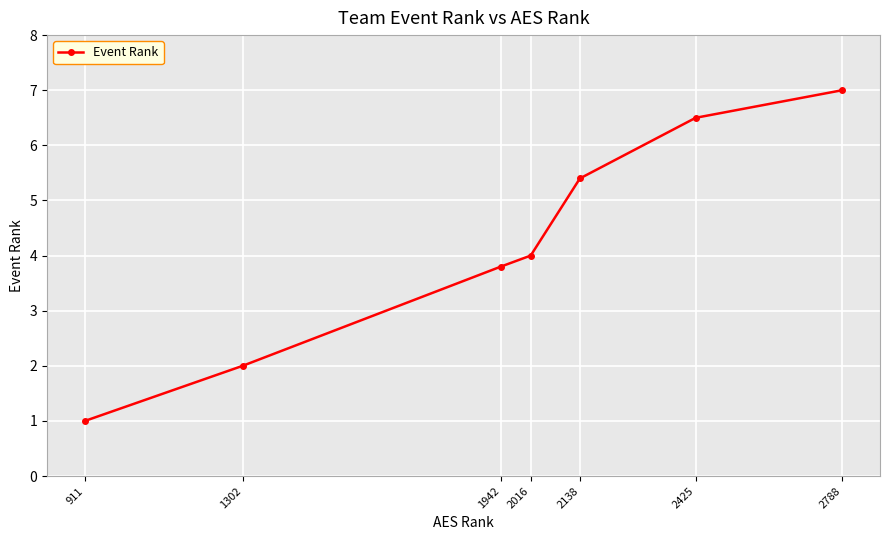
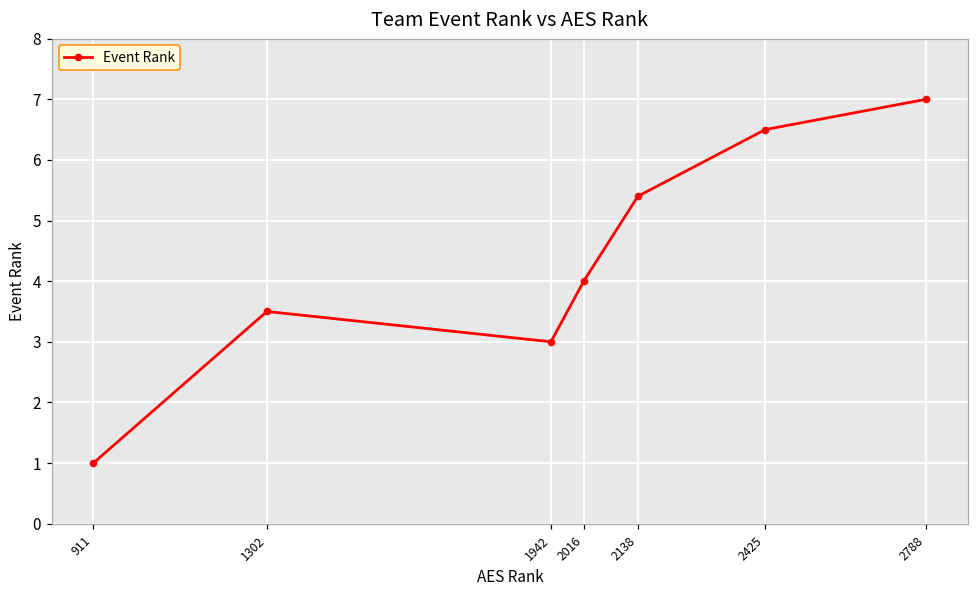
  {
    "911": 1.0,
-   "1302": 2.0,
-   "1942": 3.8,
+   "1302": 3.5,
+   "1942": 3.0,
    "2016": 4.0,
    "2138": 5.4,
    "2425": 6.5,
    "2788": 7.0
  }
